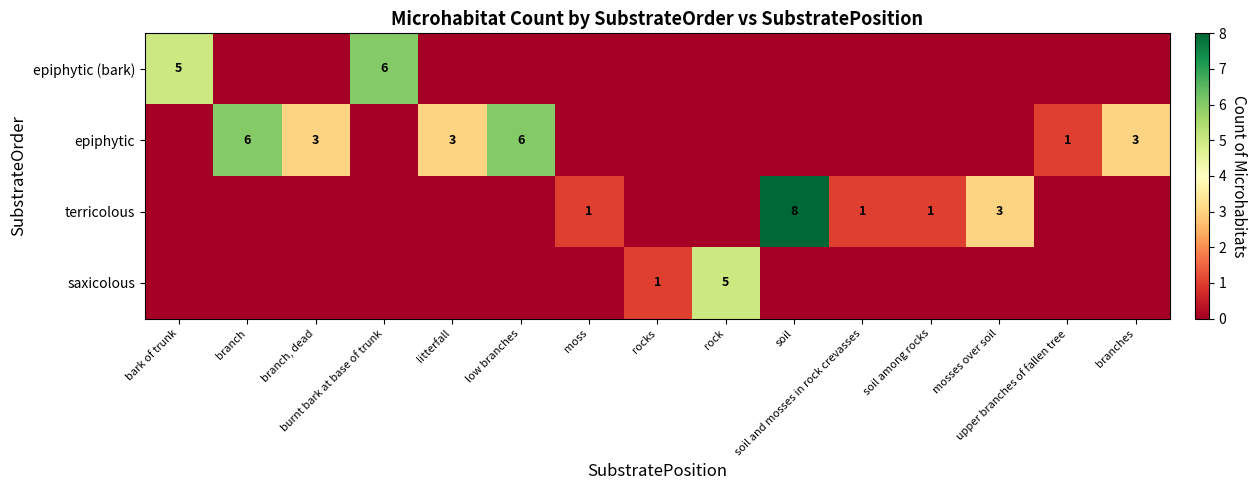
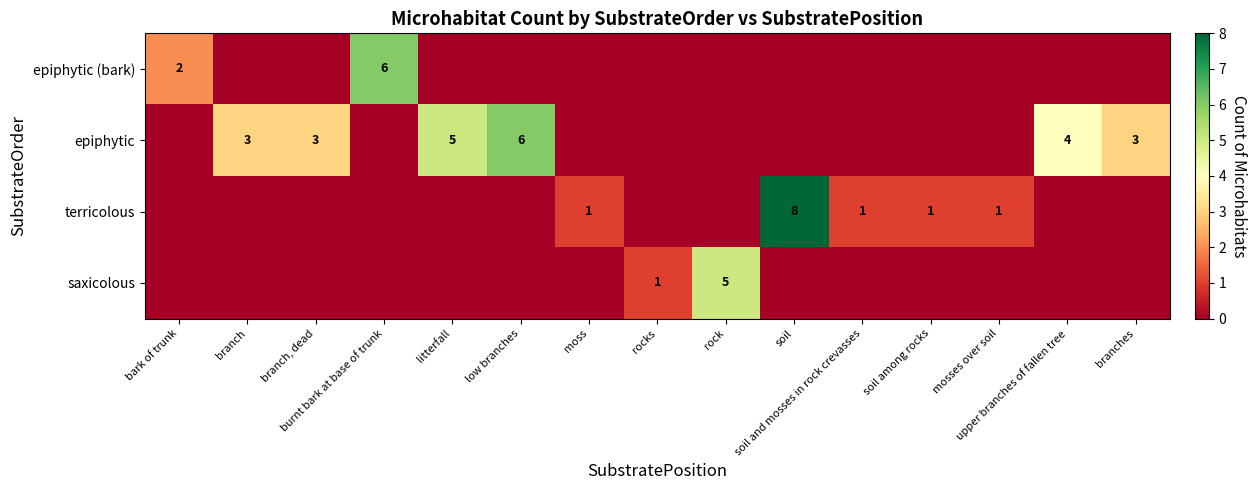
  {
    "epiphytic (bark)": {
-     "bark of trunk": 5,
+     "bark of trunk": 2,
      "burnt bark at base of trunk": 6
    },
    "epiphytic": {
-     "branch": 6,
+     "branch": 3,
      "branch, dead": 3,
-     "litterfall": 3,
+     "litterfall": 5,
      "low branches": 6,
-     "upper branches of fallen tree": 1,
+     "upper branches of fallen tree": 4,
      "branches": 3
    },
    "terricolous": {
      "moss": 1,
      "soil": 8,
      "soil and mosses in rock crevasses": 1,
      "soil among rocks": 1,
-     "mosses over soil": 3
+     "mosses over soil": 1
    },
    "saxicolous": {
      "rocks": 1,
      "rock": 5
    }
  }
